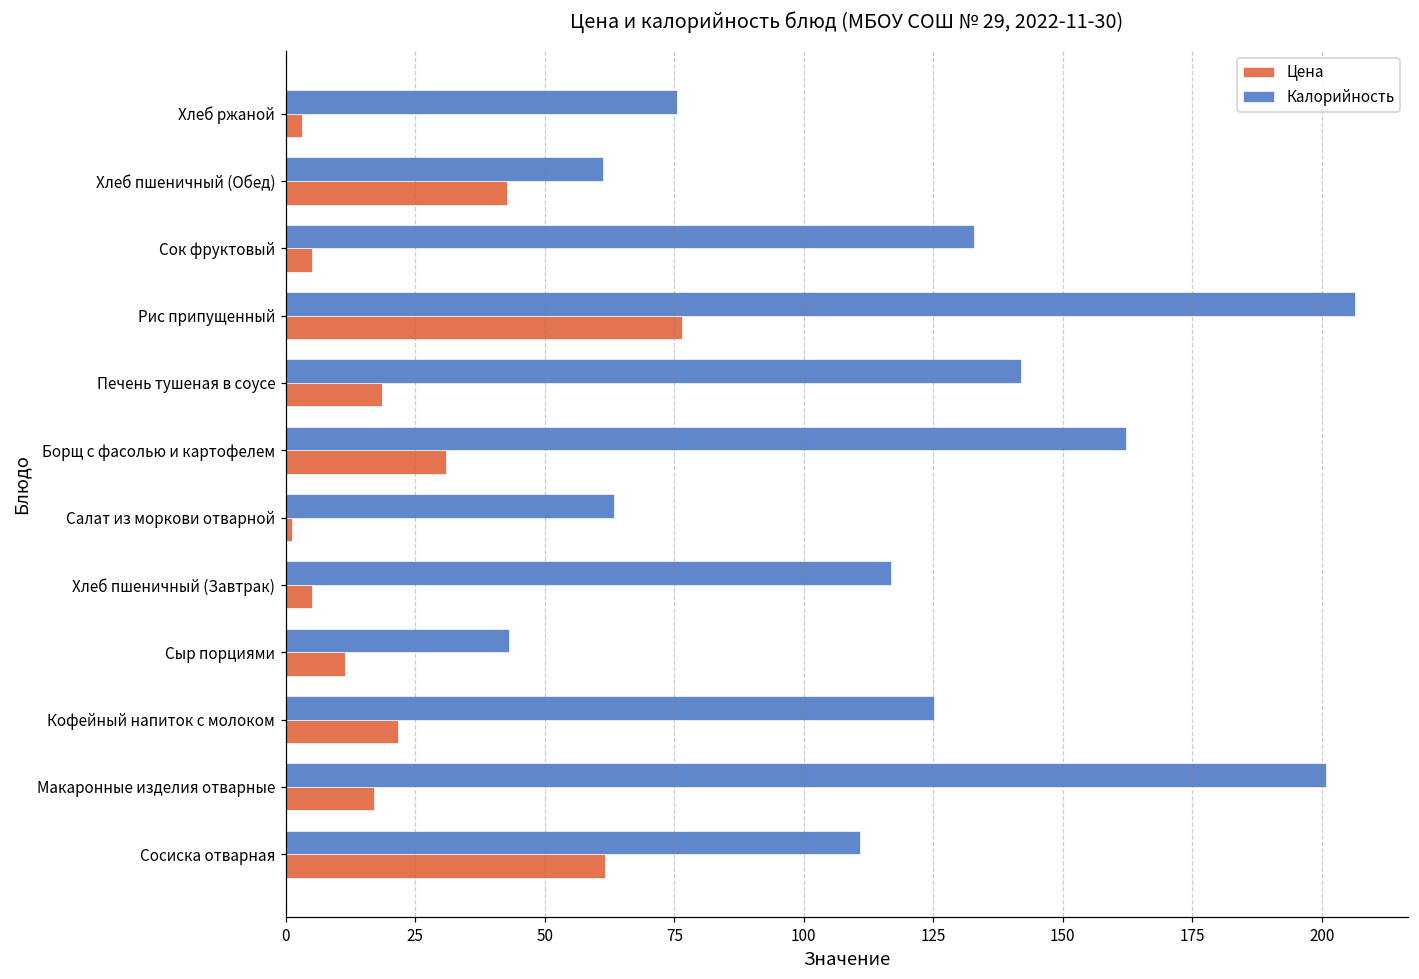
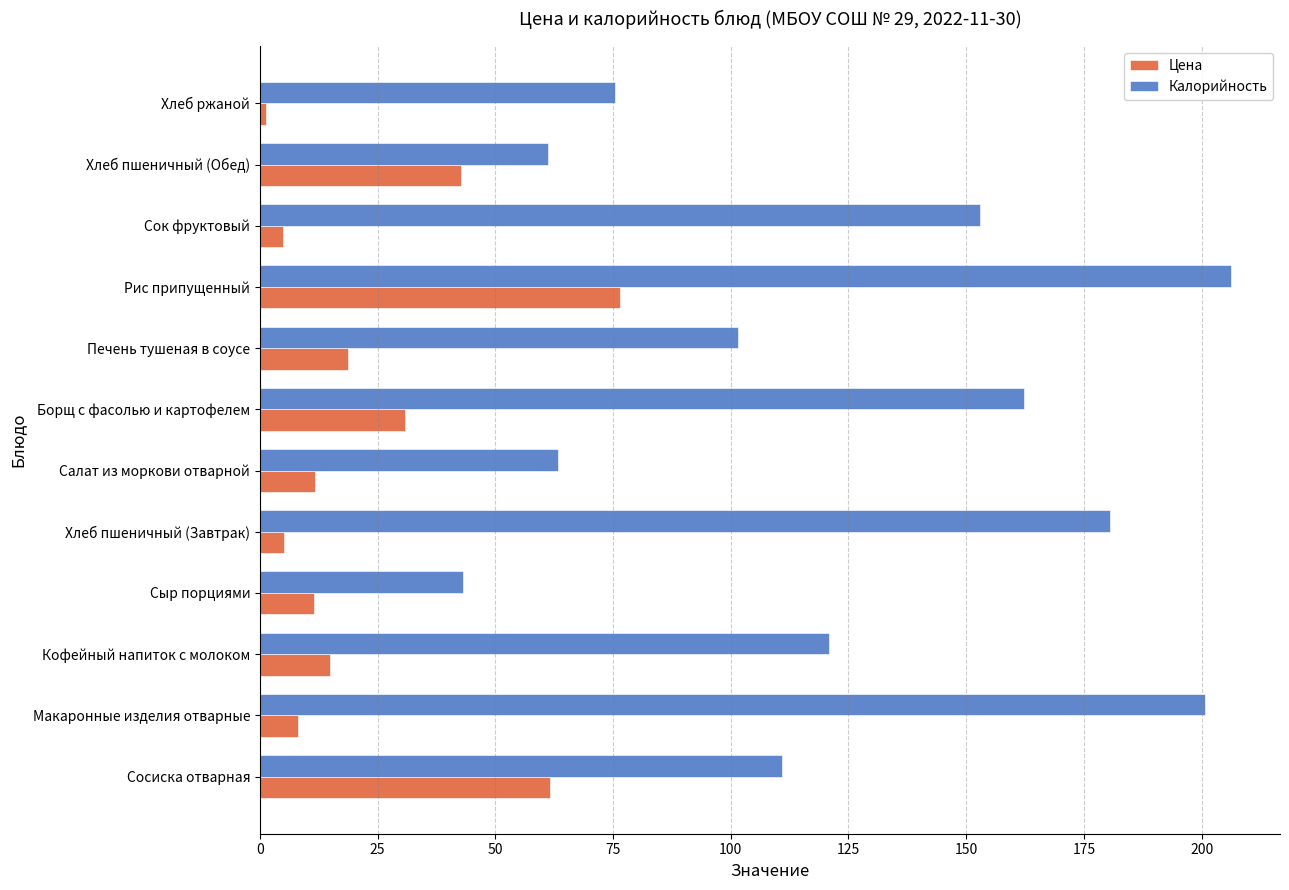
  {
    "Цена": {
-     "Хлеб ржаной": 3,
+     "Хлеб ржаной": 1,
      "Хлеб пшеничный (Обед)": 43,
      "Сок фруктовый": 5,
      "Рис припущенный": 77,
      "Печень тушеная в соусе": 19,
      "Борщ с фасолью и картофелем": 31,
-     "Салат из моркови отварной": 1,
+     "Салат из моркови отварной": 12,
      "Хлеб пшеничный (Завтрак)": 5,
      "Сыр порциями": 11,
-     "Кофейный напиток с молоком": 22,
-     "Макаронные изделия отварные": 17,
+     "Кофейный напиток с молоком": 15,
+     "Макаронные изделия отварные": 8,
      "Сосиска отварная": 62
    },
    "Калорийность": {
      "Хлеб ржаной": 76,
      "Хлеб пшеничный (Обед)": 61,
-     "Сок фруктовый": 133,
+     "Сок фруктовый": 153,
      "Рис припущенный": 206,
-     "Печень тушеная в соусе": 142,
+     "Печень тушеная в соусе": 102,
      "Борщ с фасолью и картофелем": 162,
      "Салат из моркови отварной": 63,
-     "Хлеб пшеничный (Завтрак)": 117,
+     "Хлеб пшеничный (Завтрак)": 181,
      "Сыр порциями": 43,
-     "Кофейный напиток с молоком": 125,
+     "Кофейный напиток с молоком": 121,
      "Макаронные изделия отварные": 201,
      "Сосиска отварная": 111
    }
  }
